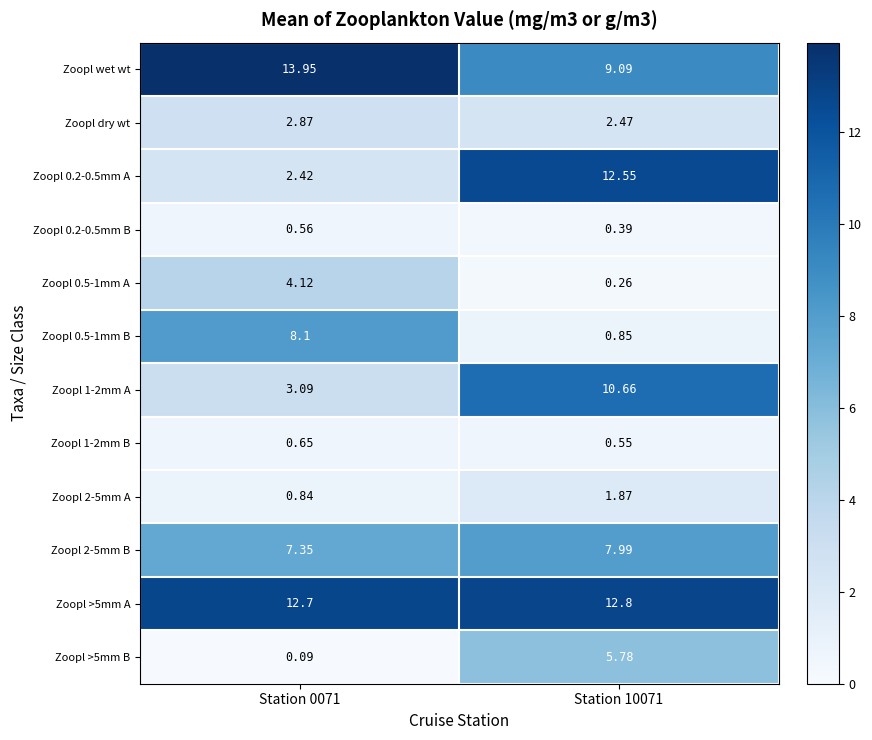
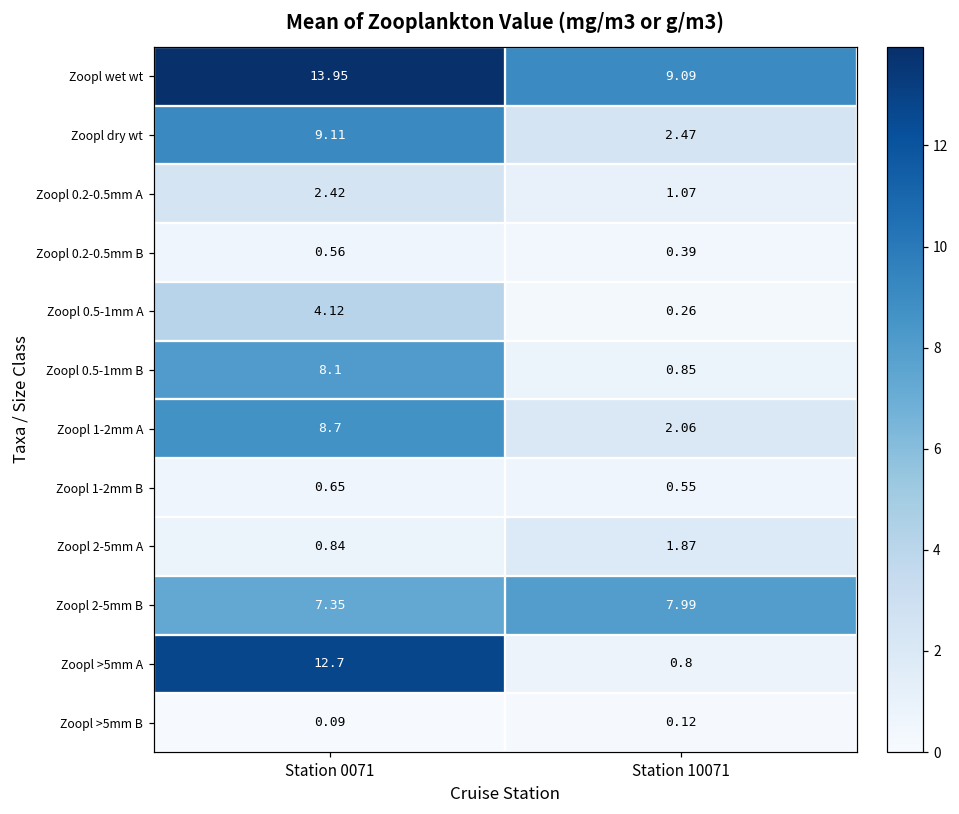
  {
    "Zoopl wet wt": {
      "Station 0071": 13.95,
      "Station 10071": 9.09
    },
    "Zoopl dry wt": {
-     "Station 0071": 2.87,
+     "Station 0071": 9.11,
      "Station 10071": 2.47
    },
    "Zoopl 0.2-0.5mm A": {
      "Station 0071": 2.42,
-     "Station 10071": 12.55
+     "Station 10071": 1.07
    },
    "Zoopl 0.2-0.5mm B": {
      "Station 0071": 0.56,
      "Station 10071": 0.39
    },
    "Zoopl 0.5-1mm A": {
      "Station 0071": 4.12,
      "Station 10071": 0.26
    },
    "Zoopl 0.5-1mm B": {
      "Station 0071": 8.1,
      "Station 10071": 0.85
    },
    "Zoopl 1-2mm A": {
-     "Station 0071": 3.09,
-     "Station 10071": 10.66
+     "Station 0071": 8.7,
+     "Station 10071": 2.06
    },
    "Zoopl 1-2mm B": {
      "Station 0071": 0.65,
      "Station 10071": 0.55
    },
    "Zoopl 2-5mm A": {
      "Station 0071": 0.84,
      "Station 10071": 1.87
    },
    "Zoopl 2-5mm B": {
      "Station 0071": 7.35,
      "Station 10071": 7.99
    },
    "Zoopl >5mm A": {
      "Station 0071": 12.7,
-     "Station 10071": 12.8
+     "Station 10071": 0.8
    },
    "Zoopl >5mm B": {
      "Station 0071": 0.09,
-     "Station 10071": 5.78
+     "Station 10071": 0.12
    }
  }
